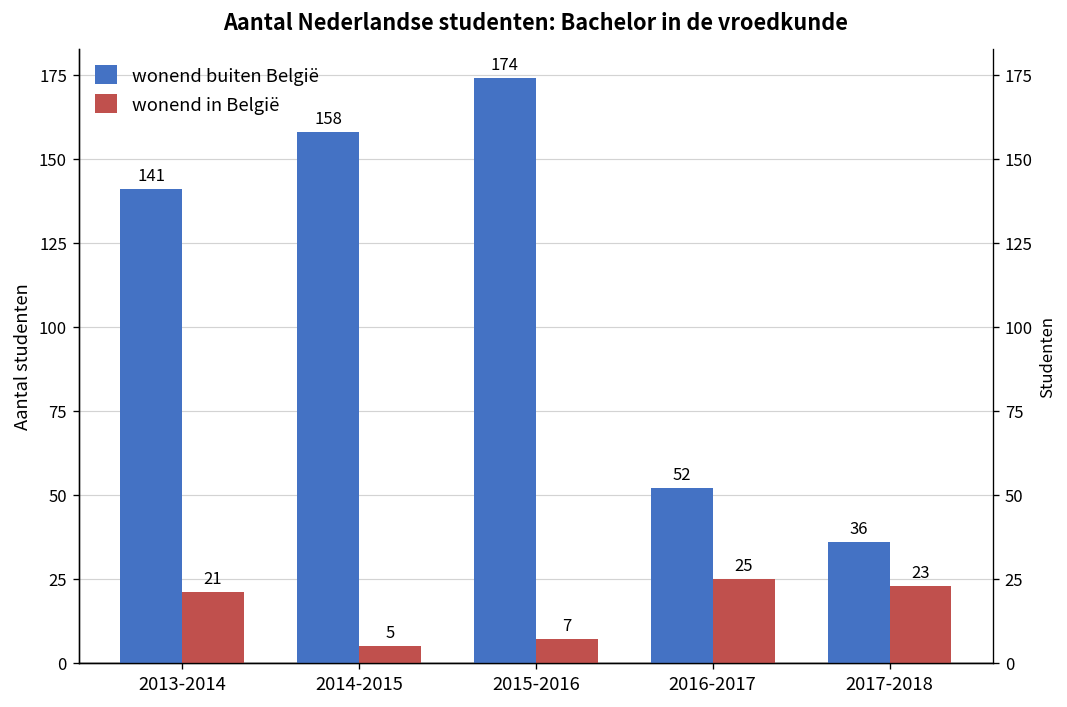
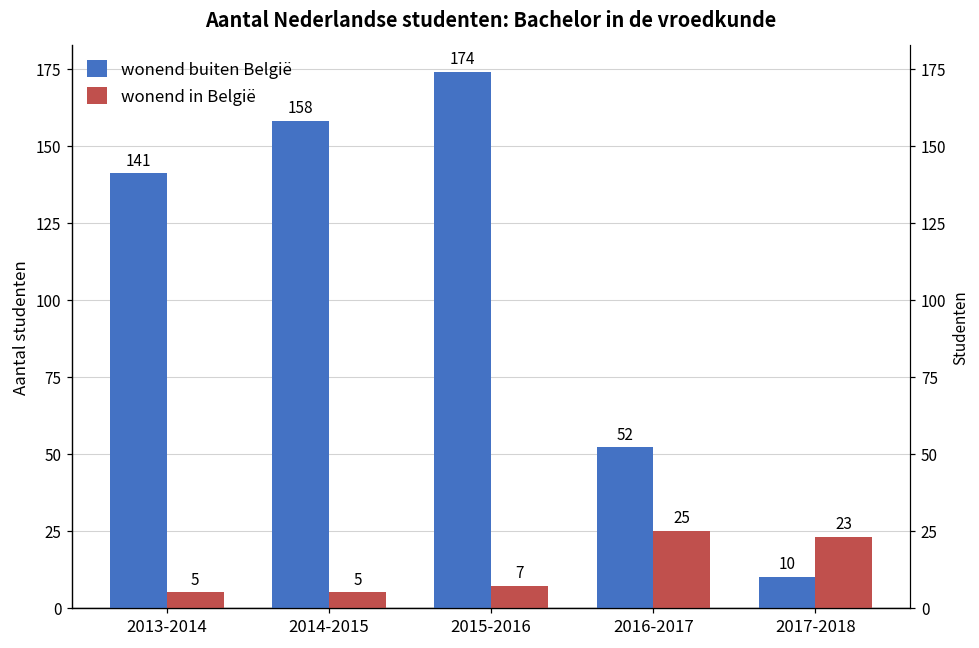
  {
    "wonend buiten België": {
      "2013-2014": 141,
      "2014-2015": 158,
      "2015-2016": 174,
      "2016-2017": 52,
-     "2017-2018": 36
+     "2017-2018": 10
    },
    "wonend in België": {
-     "2013-2014": 21,
+     "2013-2014": 5,
      "2014-2015": 5,
      "2015-2016": 7,
      "2016-2017": 25,
      "2017-2018": 23
    }
  }
